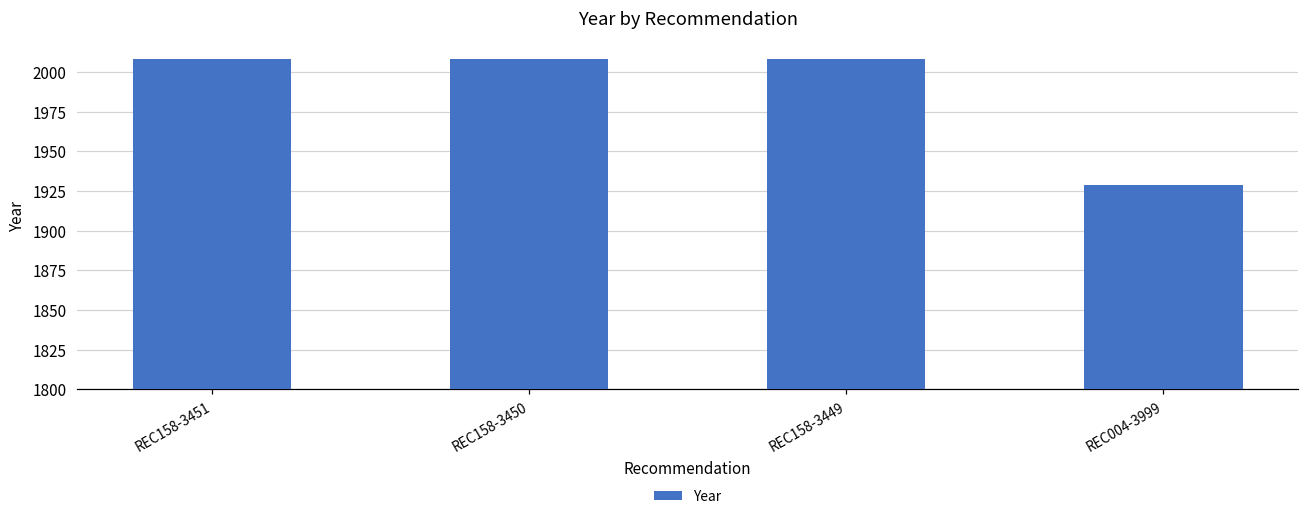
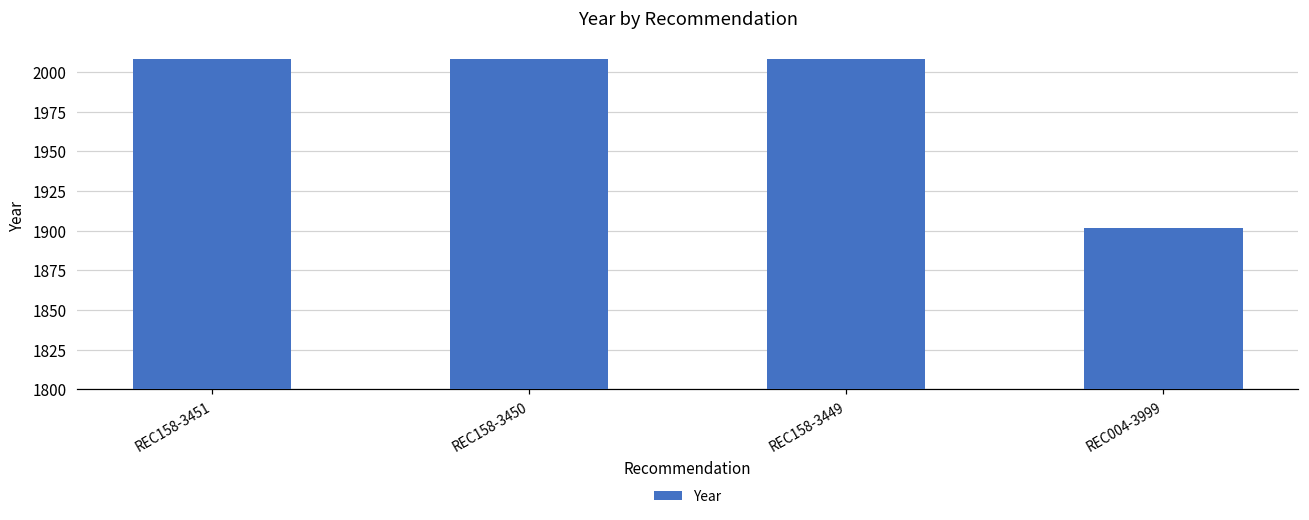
  {
    "REC158-3451": 2008,
    "REC158-3450": 2008,
    "REC158-3449": 2008,
-   "REC004-3999": 1929
+   "REC004-3999": 1902
  }
